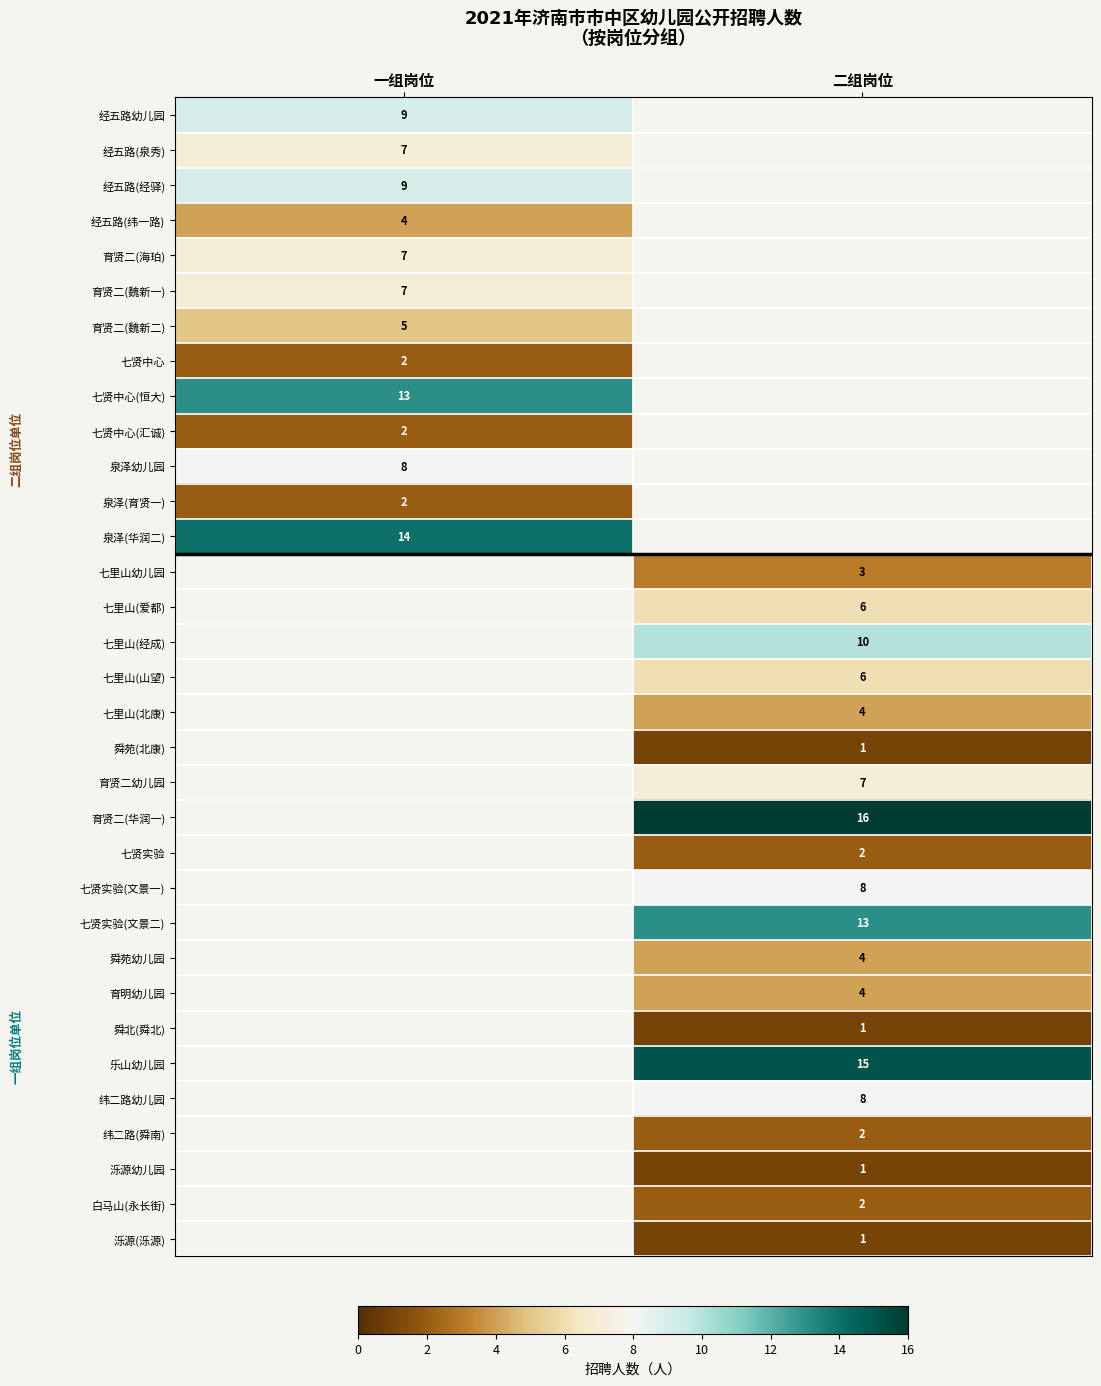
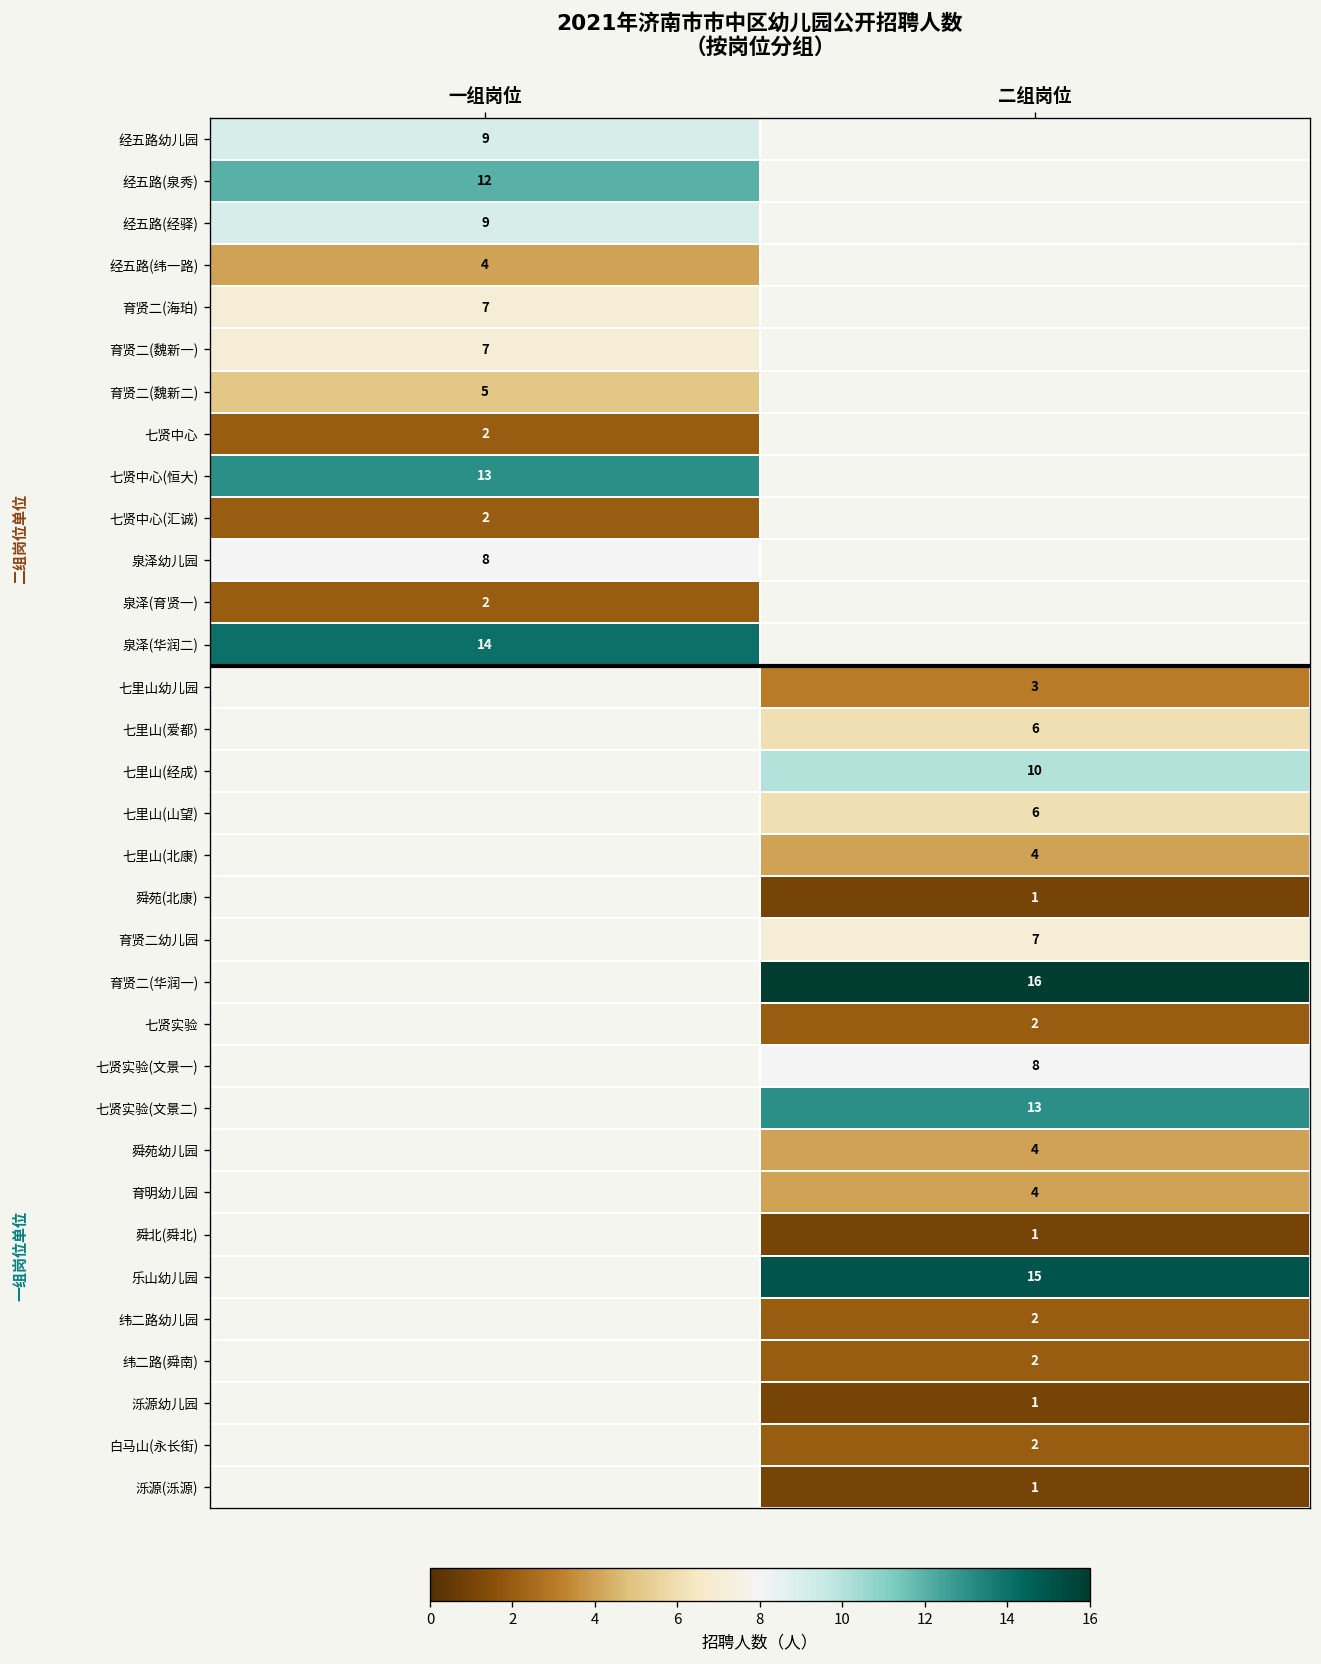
  {
    "经五路幼儿园": {
      "一组岗位": 9
    },
    "经五路(泉秀)": {
-     "一组岗位": 7
+     "一组岗位": 12
    },
    "经五路(经驿)": {
      "一组岗位": 9
    },
    "经五路(纬一路)": {
      "一组岗位": 4
    },
    "育贤二(海珀)": {
      "一组岗位": 7
    },
    "育贤二(魏新一)": {
      "一组岗位": 7
    },
    "育贤二(魏新二)": {
      "一组岗位": 5
    },
    "七贤中心": {
      "一组岗位": 2
    },
    "七贤中心(恒大)": {
      "一组岗位": 13
    },
    "七贤中心(汇诚)": {
      "一组岗位": 2
    },
    "泉泽幼儿园": {
      "一组岗位": 8
    },
    "泉泽(育贤一)": {
      "一组岗位": 2
    },
    "泉泽(华润二)": {
      "一组岗位": 14
    },
    "七里山幼儿园": {
      "二组岗位": 3
    },
    "七里山(爱都)": {
      "二组岗位": 6
    },
    "七里山(经成)": {
      "二组岗位": 10
    },
    "七里山(山望)": {
      "二组岗位": 6
    },
    "七里山(北康)": {
      "二组岗位": 4
    },
    "舜苑(北康)": {
      "二组岗位": 1
    },
    "育贤二幼儿园": {
      "二组岗位": 7
    },
    "育贤二(华润一)": {
      "二组岗位": 16
    },
    "七贤实验": {
      "二组岗位": 2
    },
    "七贤实验(文景一)": {
      "二组岗位": 8
    },
    "七贤实验(文景二)": {
      "二组岗位": 13
    },
    "舜苑幼儿园": {
      "二组岗位": 4
    },
    "育明幼儿园": {
      "二组岗位": 4
    },
    "舜北(舜北)": {
      "二组岗位": 1
    },
    "乐山幼儿园": {
      "二组岗位": 15
    },
    "纬二路幼儿园": {
-     "二组岗位": 8
+     "二组岗位": 2
    },
    "纬二路(舜南)": {
      "二组岗位": 2
    },
    "泺源幼儿园": {
      "二组岗位": 1
    },
    "白马山(永长街)": {
      "二组岗位": 2
    },
    "泺源(泺源)": {
      "二组岗位": 1
    }
  }
